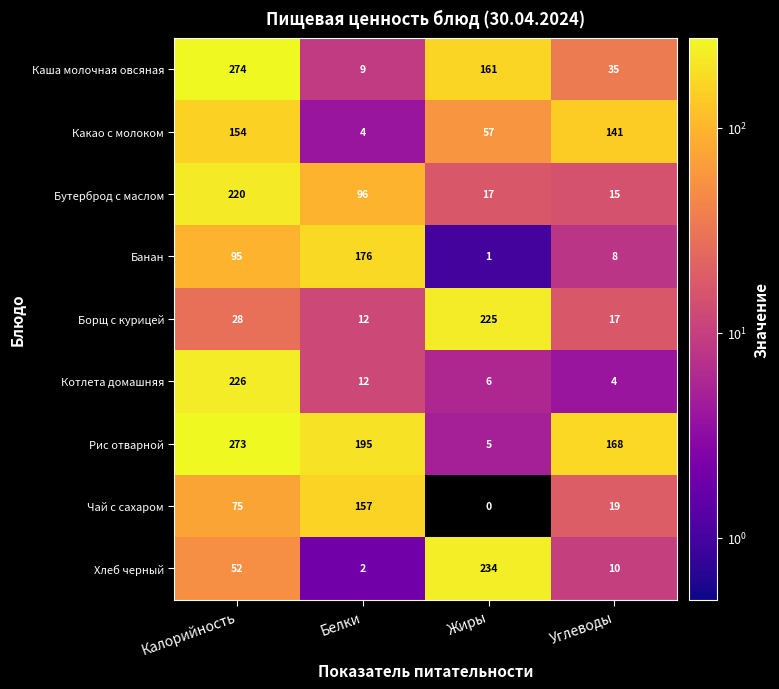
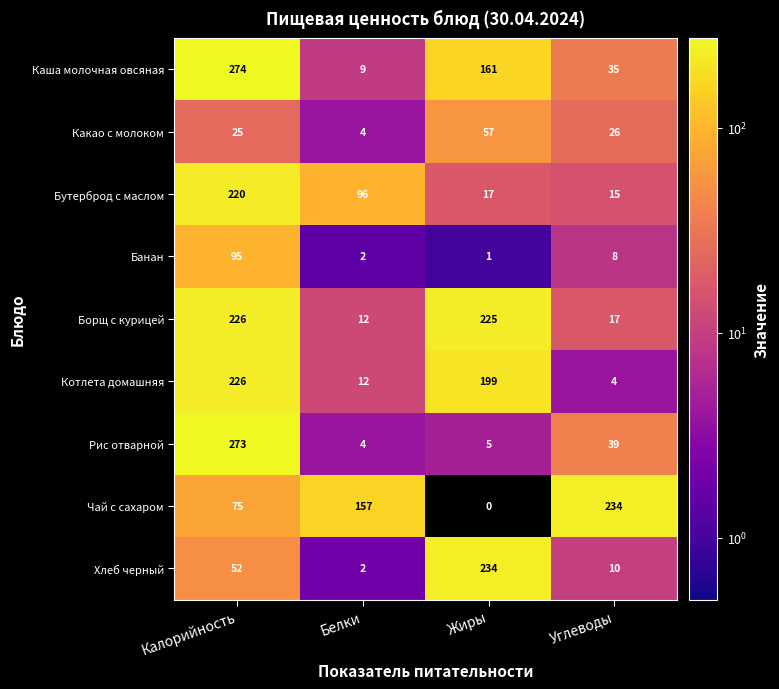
  {
    "Каша молочная овсяная": {
      "Калорийность": 274,
      "Белки": 9,
      "Жиры": 161,
      "Углеводы": 35
    },
    "Какао с молоком": {
-     "Калорийность": 154,
+     "Калорийность": 25,
      "Белки": 4,
      "Жиры": 57,
-     "Углеводы": 141
+     "Углеводы": 26
    },
    "Бутерброд с маслом": {
      "Калорийность": 220,
      "Белки": 96,
      "Жиры": 17,
      "Углеводы": 15
    },
    "Банан": {
      "Калорийность": 95,
-     "Белки": 176,
+     "Белки": 2,
      "Жиры": 1,
      "Углеводы": 8
    },
    "Борщ с курицей": {
-     "Калорийность": 28,
+     "Калорийность": 226,
      "Белки": 12,
      "Жиры": 225,
      "Углеводы": 17
    },
    "Котлета домашняя": {
      "Калорийность": 226,
      "Белки": 12,
-     "Жиры": 6,
+     "Жиры": 199,
      "Углеводы": 4
    },
    "Рис отварной": {
      "Калорийность": 273,
-     "Белки": 195,
+     "Белки": 4,
      "Жиры": 5,
-     "Углеводы": 168
+     "Углеводы": 39
    },
    "Чай с сахаром": {
      "Калорийность": 75,
      "Белки": 157,
      "Жиры": 0,
-     "Углеводы": 19
+     "Углеводы": 234
    },
    "Хлеб черный": {
      "Калорийность": 52,
      "Белки": 2,
      "Жиры": 234,
      "Углеводы": 10
    }
  }
